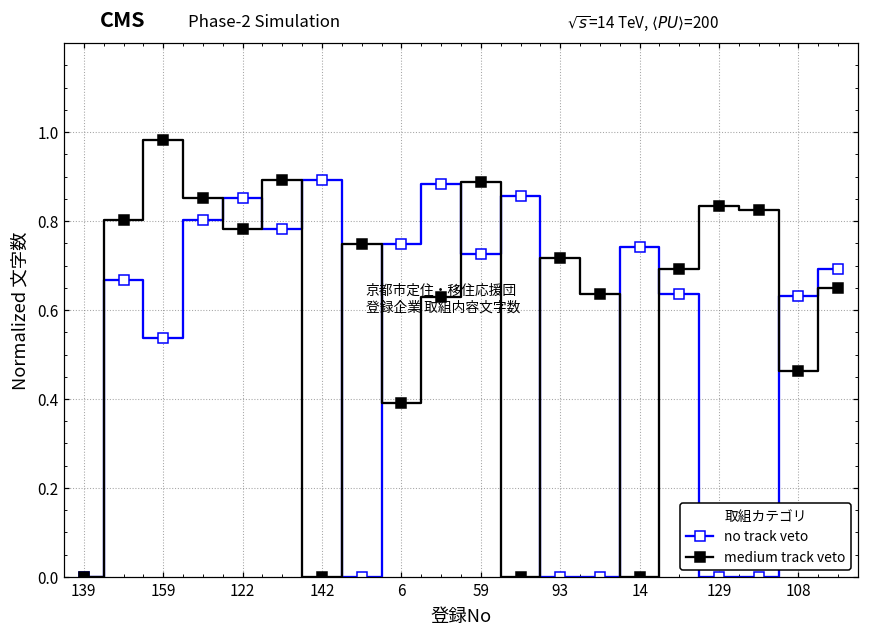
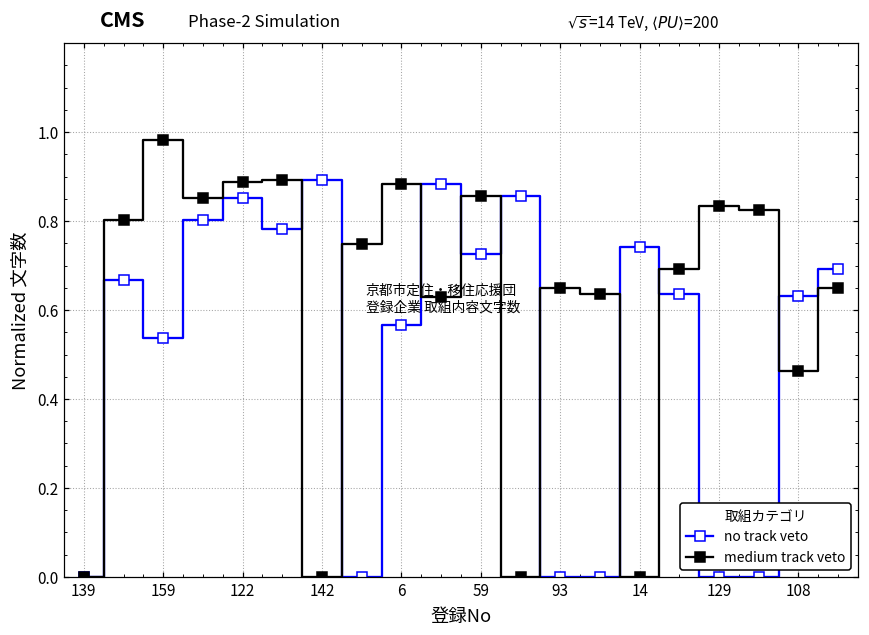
  {
    "no track veto": {
      "159": 0.54,
      "122": 0.85,
      "142": 0.89,
-     "6": 0.75,
+     "6": 0.57,
      "59": 0.73,
      "93": 0.00,
      "14": 0.74,
      "129": 0.00,
      "108": 0.63
    },
    "medium track veto": {
      "159": 0.98,
-     "122": 0.78,
+     "122": 0.89,
      "142": 0.00,
-     "6": 0.39,
-     "59": 0.89,
-     "93": 0.72,
+     "6": 0.88,
+     "59": 0.86,
+     "93": 0.65,
      "14": 0.00,
      "129": 0.83,
      "108": 0.46
    }
  }
